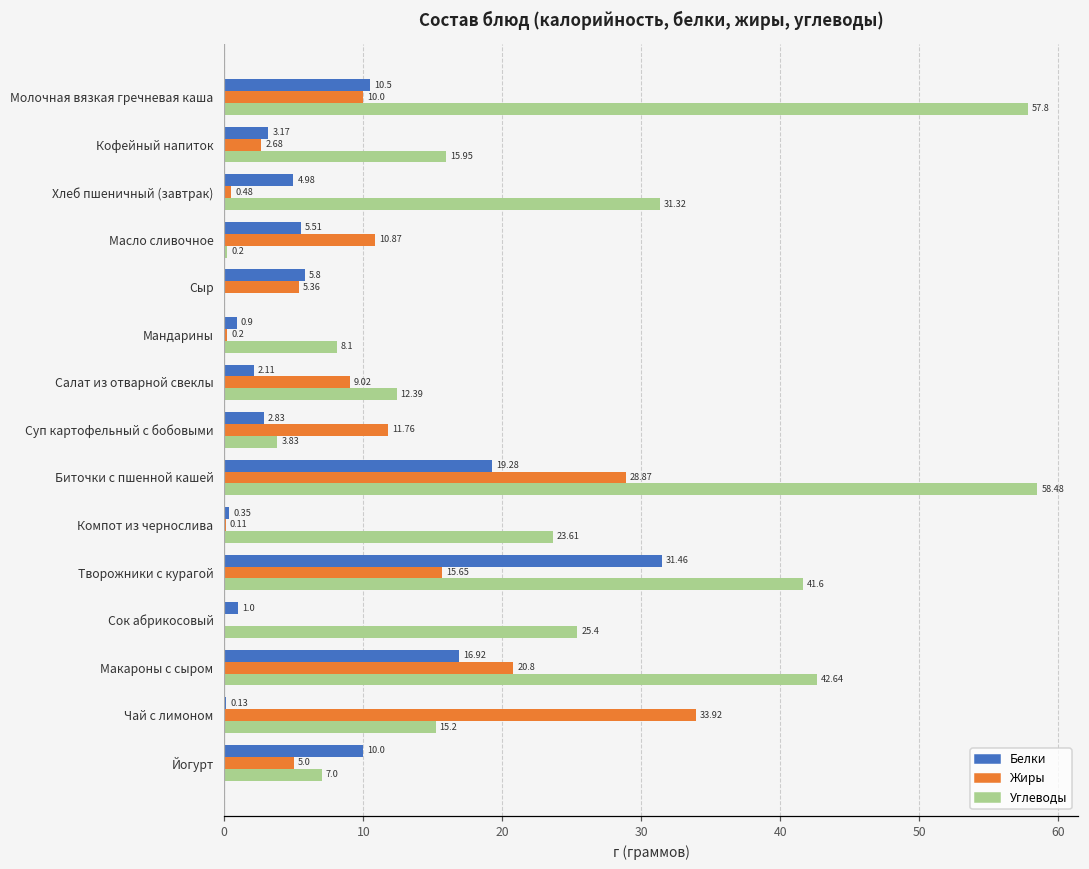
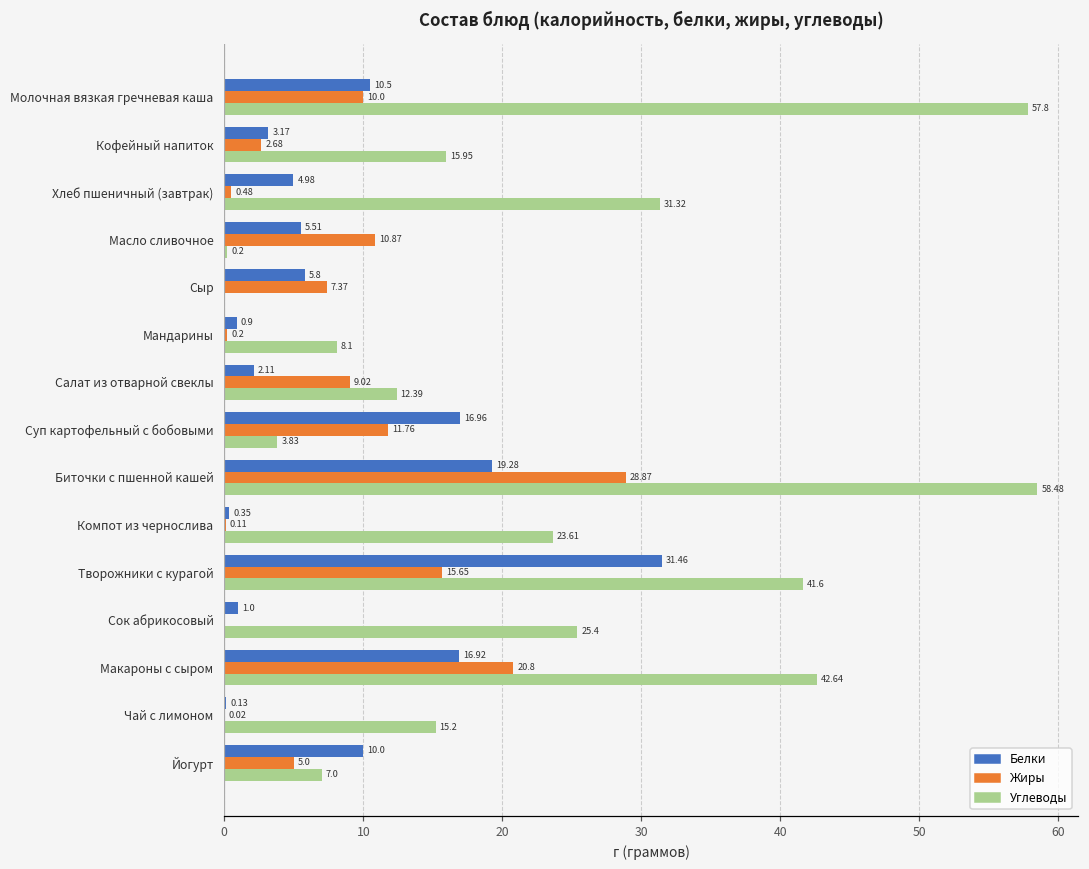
  {
    "Белки": {
      "Молочная вязкая гречневая каша": 10.5,
      "Кофейный напиток": 3.17,
      "Хлеб пшеничный (завтрак)": 4.98,
      "Масло сливочное": 5.51,
      "Сыр": 5.8,
      "Мандарины": 0.9,
      "Салат из отварной свеклы": 2.11,
-     "Суп картофельный с бобовыми": 2.83,
+     "Суп картофельный с бобовыми": 16.96,
      "Биточки с пшенной кашей": 19.28,
      "Компот из чернослива": 0.35,
      "Творожники с курагой": 31.46,
      "Сок абрикосовый": 1.0,
      "Макароны с сыром": 16.92,
      "Чай с лимоном": 0.13,
      "Йогурт": 10.0
    },
    "Жиры": {
      "Молочная вязкая гречневая каша": 10.0,
      "Кофейный напиток": 2.68,
      "Хлеб пшеничный (завтрак)": 0.48,
      "Масло сливочное": 10.87,
-     "Сыр": 5.36,
+     "Сыр": 7.37,
      "Мандарины": 0.2,
      "Салат из отварной свеклы": 9.02,
      "Суп картофельный с бобовыми": 11.76,
      "Биточки с пшенной кашей": 28.87,
      "Компот из чернослива": 0.11,
      "Творожники с курагой": 15.65,
      "Макароны с сыром": 20.8,
-     "Чай с лимоном": 33.92,
+     "Чай с лимоном": 0.02,
      "Йогурт": 5.0
    },
    "Углеводы": {
      "Молочная вязкая гречневая каша": 57.8,
      "Кофейный напиток": 15.95,
      "Хлеб пшеничный (завтрак)": 31.32,
      "Масло сливочное": 0.2,
      "Мандарины": 8.1,
      "Салат из отварной свеклы": 12.39,
      "Суп картофельный с бобовыми": 3.83,
      "Биточки с пшенной кашей": 58.48,
      "Компот из чернослива": 23.61,
      "Творожники с курагой": 41.6,
      "Сок абрикосовый": 25.4,
      "Макароны с сыром": 42.64,
      "Чай с лимоном": 15.2,
      "Йогурт": 7.0
    }
  }
